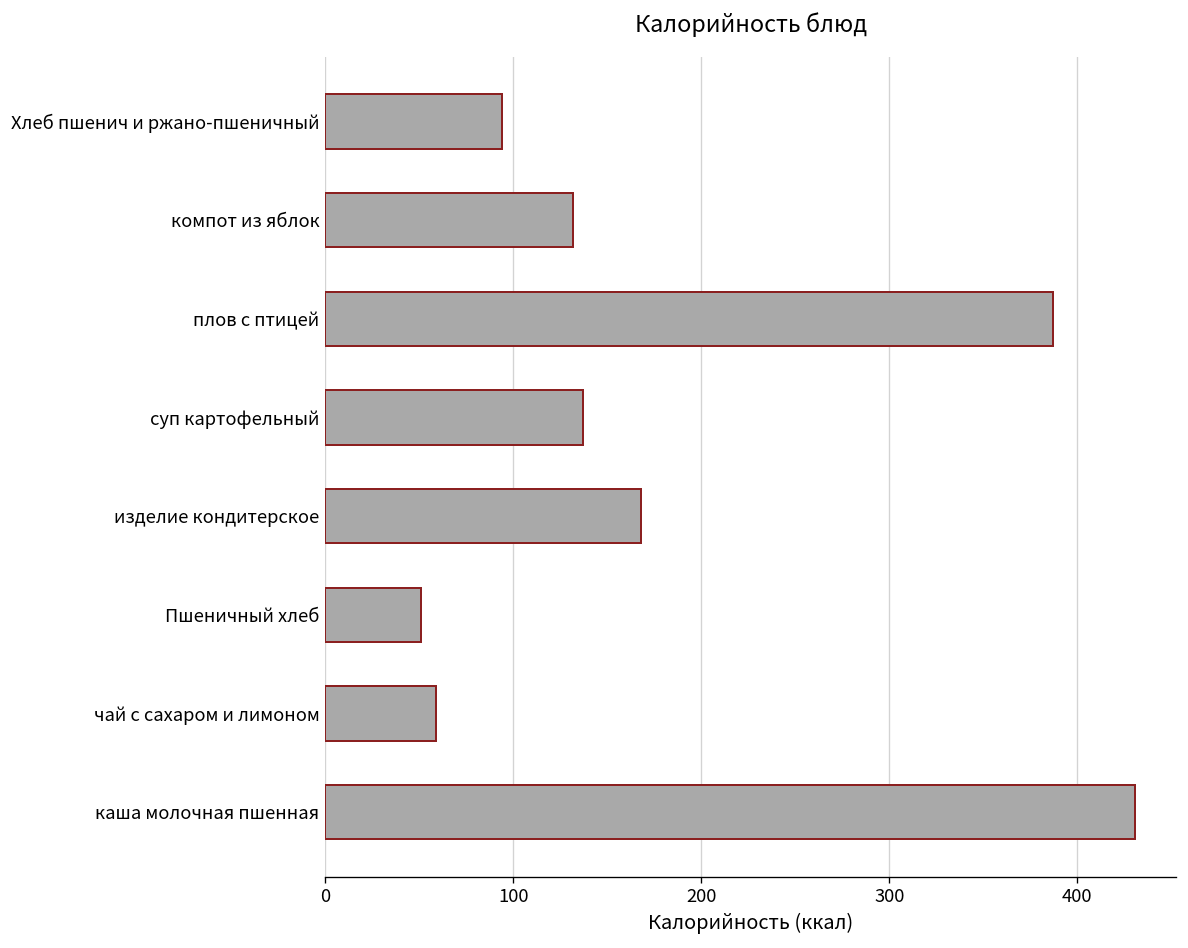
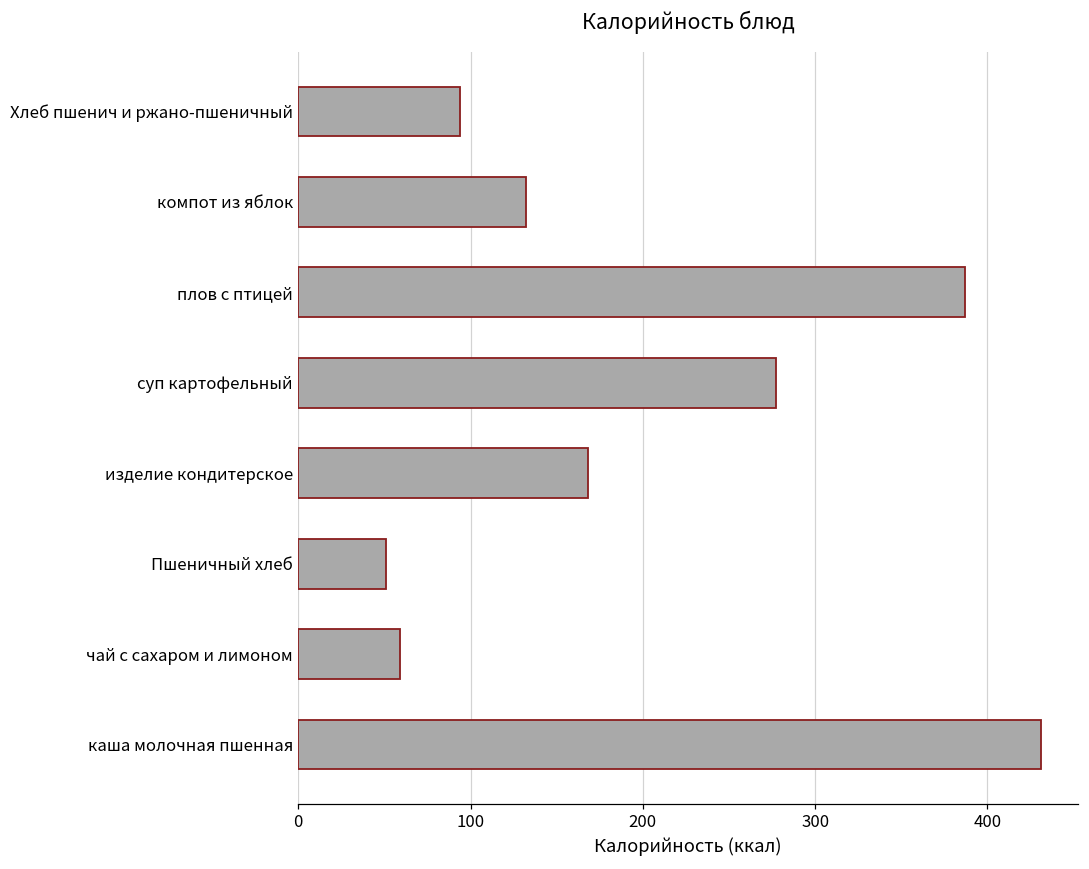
  {
    "Хлеб пшенич и ржано-пшеничный": 94,
    "компот из яблок": 132,
    "плов с птицей": 387,
-   "суп картофельный": 137,
+   "суп картофельный": 277,
    "изделие кондитерское": 168,
    "Пшеничный хлеб": 51,
    "чай с сахаром и лимоном": 59,
    "каша молочная пшенная": 431
  }
